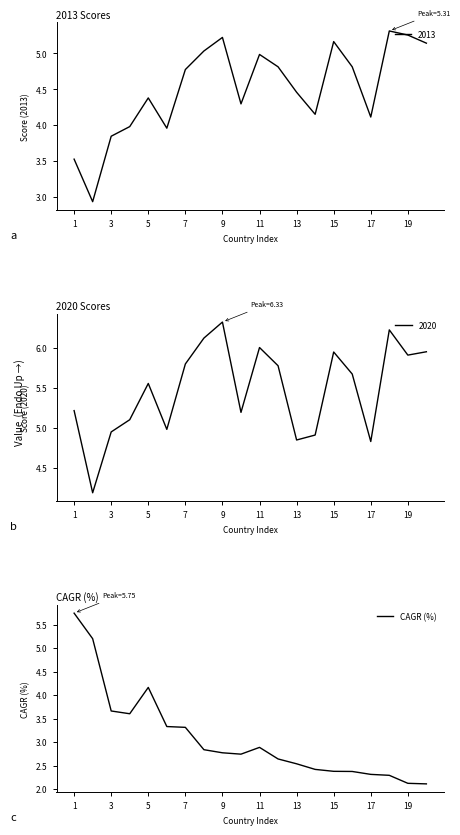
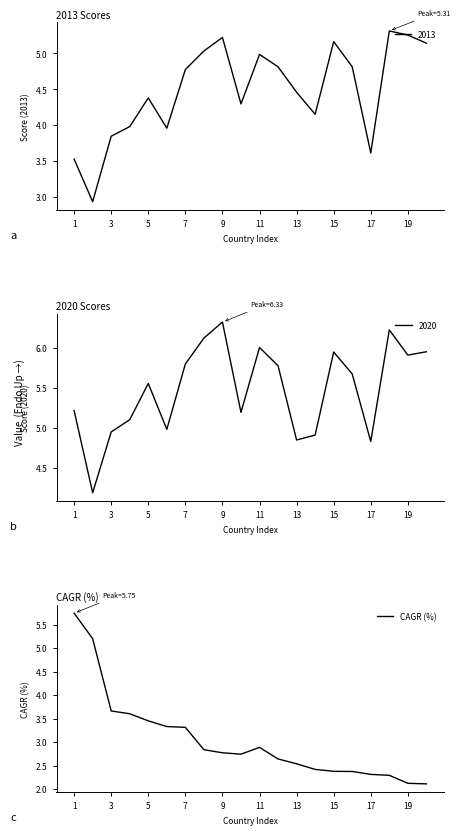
  {
    "2013 Scores": {
      "1": 3.5,
      "3": 3.8,
      "5": 4.4,
      "7": 4.8,
      "9": 5.2,
      "11": 5.0,
      "13": 4.5,
      "15": 5.2,
-     "17": 4.1,
+     "17": 3.6,
      "19": 5.3
    },
    "2020 Scores": {
      "9": 6.33
    },
    "CAGR (%)": {
      "3": 3.7,
-     "5": 4.2,
+     "5": 3.5,
      "7": 3.3,
      "9": 2.8,
      "11": 2.9,
      "13": 2.5,
      "15": 2.4,
      "17": 2.3,
      "19": 2.1
    }
  }
